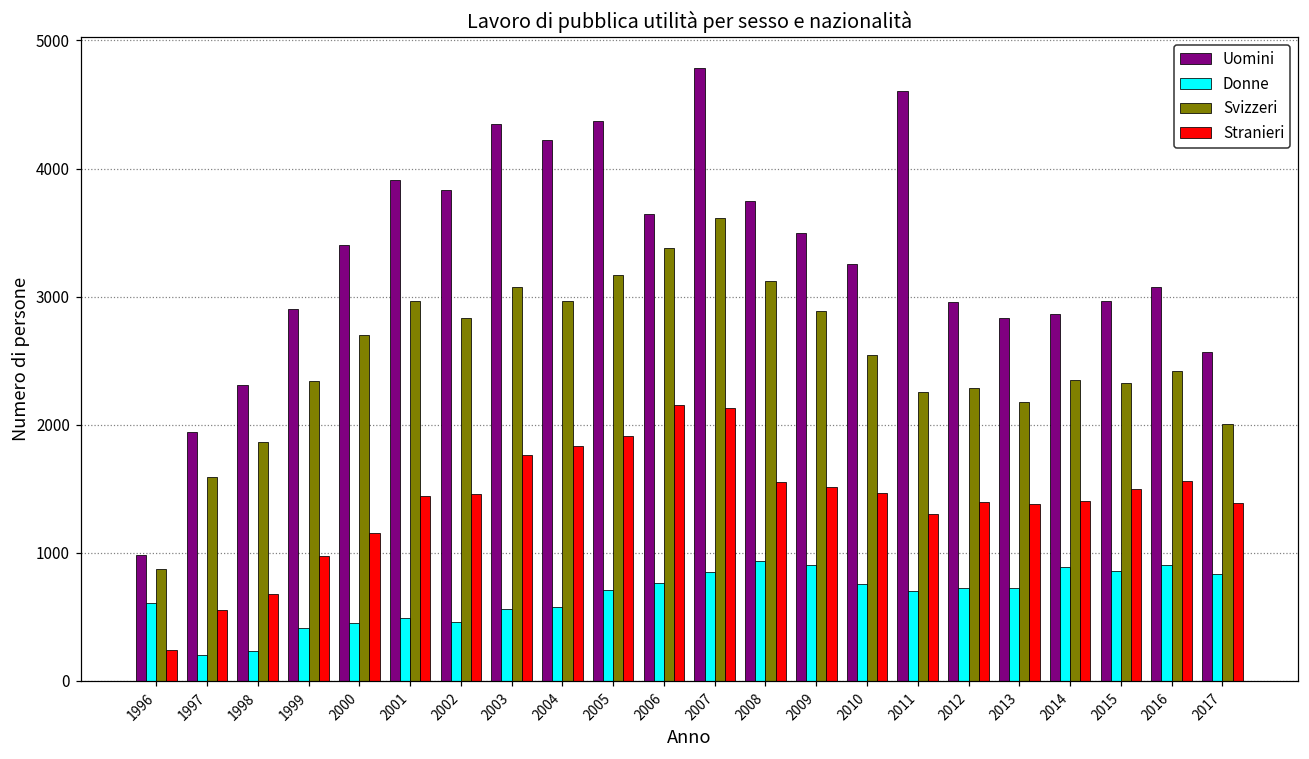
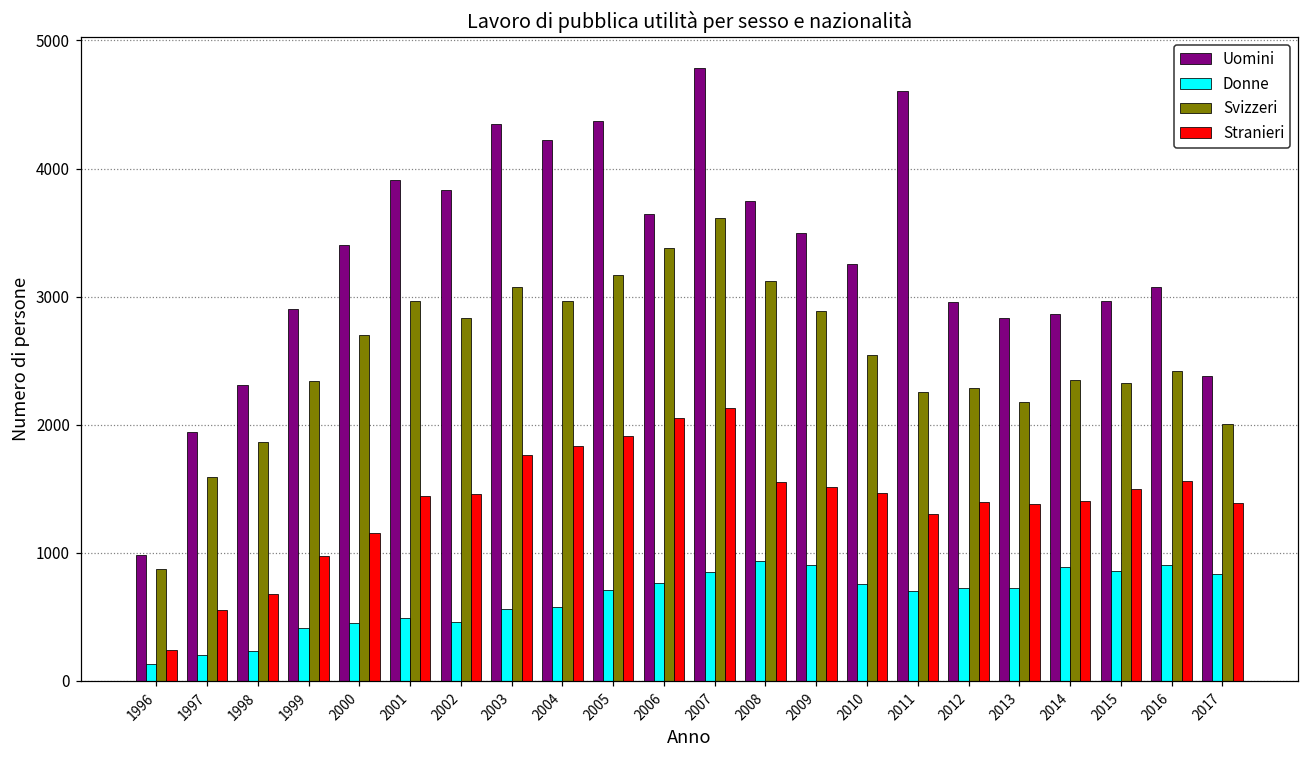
  {
    "Uomini": {
      "1996": 980,
      "1997": 1940,
      "1998": 2310,
      "1999": 2900,
      "2000": 3410,
      "2001": 3910,
      "2002": 3830,
      "2003": 4350,
      "2004": 4220,
      "2005": 4370,
      "2006": 3640,
      "2007": 4790,
      "2008": 3750,
      "2009": 3490,
      "2010": 3260,
      "2011": 4610,
      "2012": 2950,
      "2013": 2830,
      "2014": 2870,
      "2015": 2960,
      "2016": 3080,
-     "2017": 2560
+     "2017": 2380
    },
    "Donne": {
-     "1996": 610,
+     "1996": 130,
      "1997": 200,
      "1998": 230,
      "1999": 410,
      "2000": 450,
      "2001": 490,
      "2002": 460,
      "2003": 560,
      "2004": 570,
      "2005": 710,
      "2006": 760,
      "2007": 850,
      "2008": 930,
      "2009": 910,
      "2010": 750,
      "2011": 700,
      "2012": 730,
      "2013": 730,
      "2014": 890,
      "2015": 860,
      "2016": 900,
      "2017": 830
    },
    "Svizzeri": {
      "1996": 870,
      "1997": 1590,
      "1998": 1860,
      "1999": 2340,
      "2000": 2700,
      "2001": 2960,
      "2002": 2840,
      "2003": 3070,
      "2004": 2960,
      "2005": 3170,
      "2006": 3380,
      "2007": 3610,
      "2008": 3120,
      "2009": 2890,
      "2010": 2540,
      "2011": 2260,
      "2012": 2290,
      "2013": 2180,
      "2014": 2350,
      "2015": 2330,
      "2016": 2420,
      "2017": 2010
    },
    "Stranieri": {
      "1996": 240,
      "1997": 550,
      "1998": 680,
      "1999": 970,
      "2000": 1160,
      "2001": 1440,
      "2002": 1460,
      "2003": 1760,
      "2004": 1830,
      "2005": 1910,
-     "2006": 2150,
+     "2006": 2050,
      "2007": 2130,
      "2008": 1550,
      "2009": 1510,
      "2010": 1470,
      "2011": 1300,
      "2012": 1390,
      "2013": 1380,
      "2014": 1400,
      "2015": 1490,
      "2016": 1560,
      "2017": 1390
    }
  }
